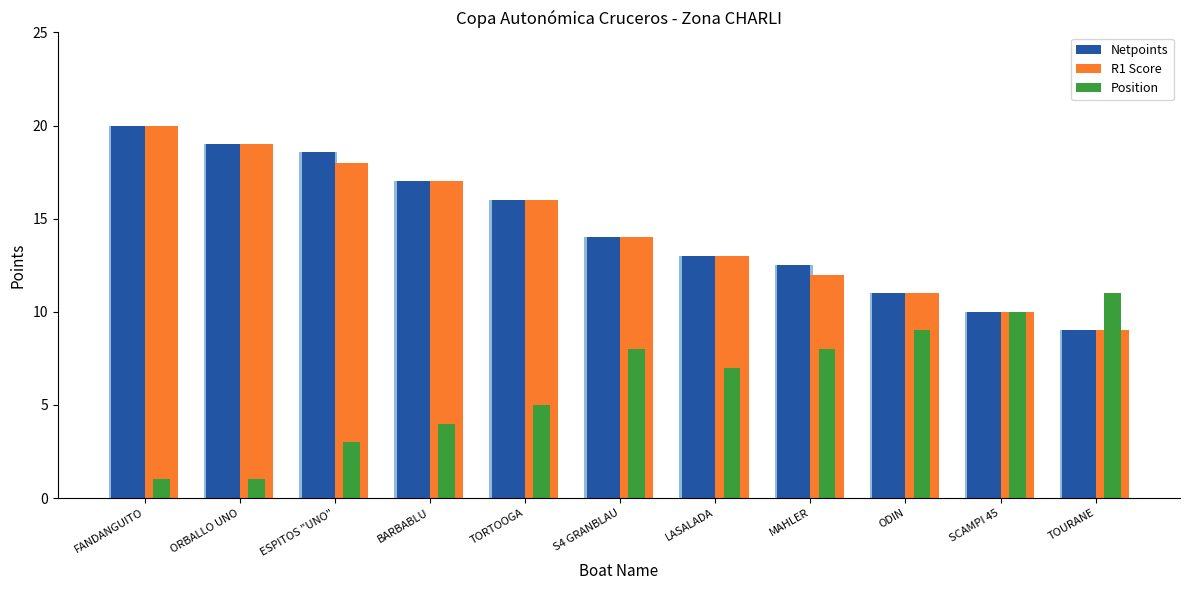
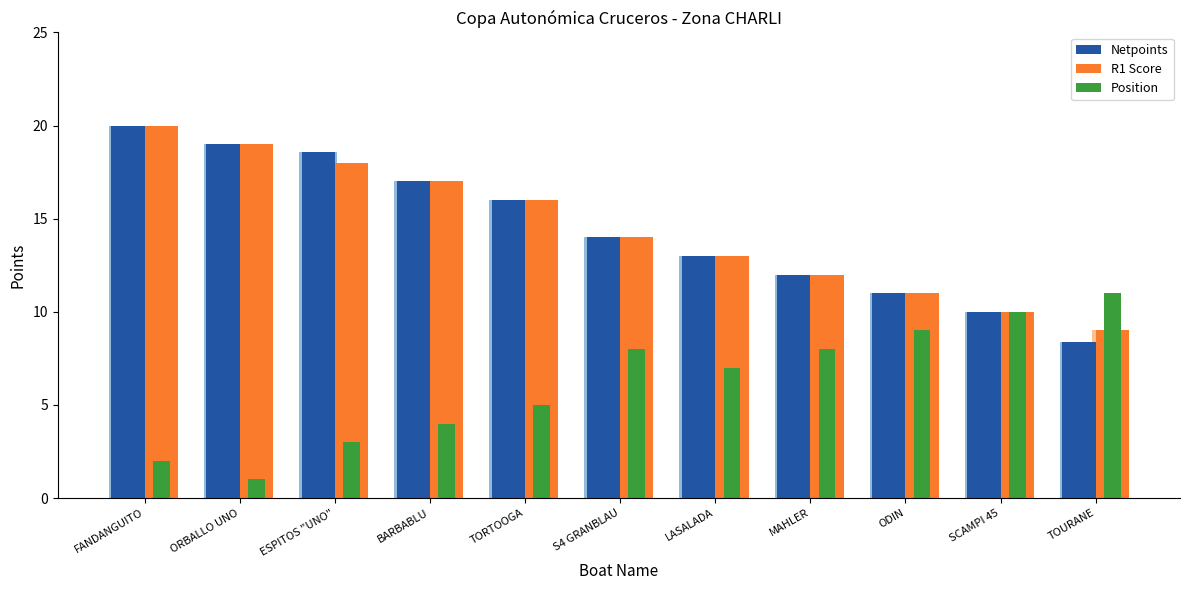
  {
    "Netpoints": {
      "FANDANGUITO": 20.0,
      "ORBALLO UNO": 19.0,
      "ESPITOS \"UNO\"": 18.6,
      "BARBABLU": 17.0,
      "TORTOOGA": 16.0,
      "S4 GRANBLAU": 14.0,
      "LASALADA": 13.0,
-     "MAHLER": 12.5,
+     "MAHLER": 12.0,
      "ODIN": 11.0,
      "SCAMPI 45": 10.0,
-     "TOURANE": 9.0
+     "TOURANE": 8.4
    },
    "R1 Score": {
      "FANDANGUITO": 20.0,
      "ORBALLO UNO": 19.0,
      "ESPITOS \"UNO\"": 18.0,
      "BARBABLU": 17.0,
      "TORTOOGA": 16.0,
      "S4 GRANBLAU": 14.0,
      "LASALADA": 13.0,
      "MAHLER": 12.0,
      "ODIN": 11.0,
      "SCAMPI 45": 10.0
    },
    "Position": {
-     "FANDANGUITO": 1,
+     "FANDANGUITO": 2,
      "SCAMPI 45": 10,
      "TOURANE": 11
    }
  }
